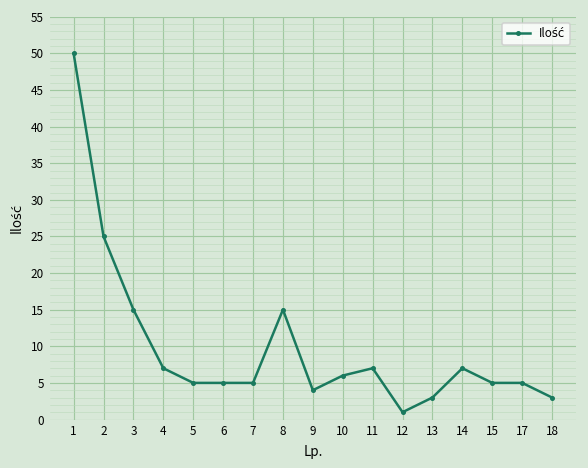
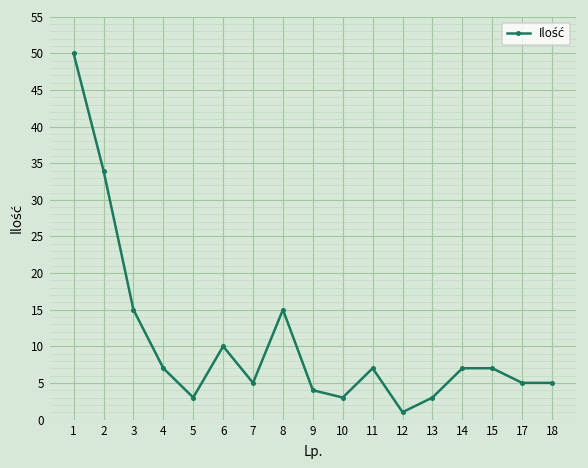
  {
    "1": 50,
-   "2": 25,
+   "2": 34,
    "3": 15,
    "4": 7,
-   "5": 5,
-   "6": 5,
+   "5": 3,
+   "6": 10,
    "7": 5,
    "8": 15,
    "9": 4,
-   "10": 6,
+   "10": 3,
    "11": 7,
    "12": 1,
    "13": 3,
    "14": 7,
-   "15": 5,
+   "15": 7,
    "17": 5,
-   "18": 3
+   "18": 5
  }
